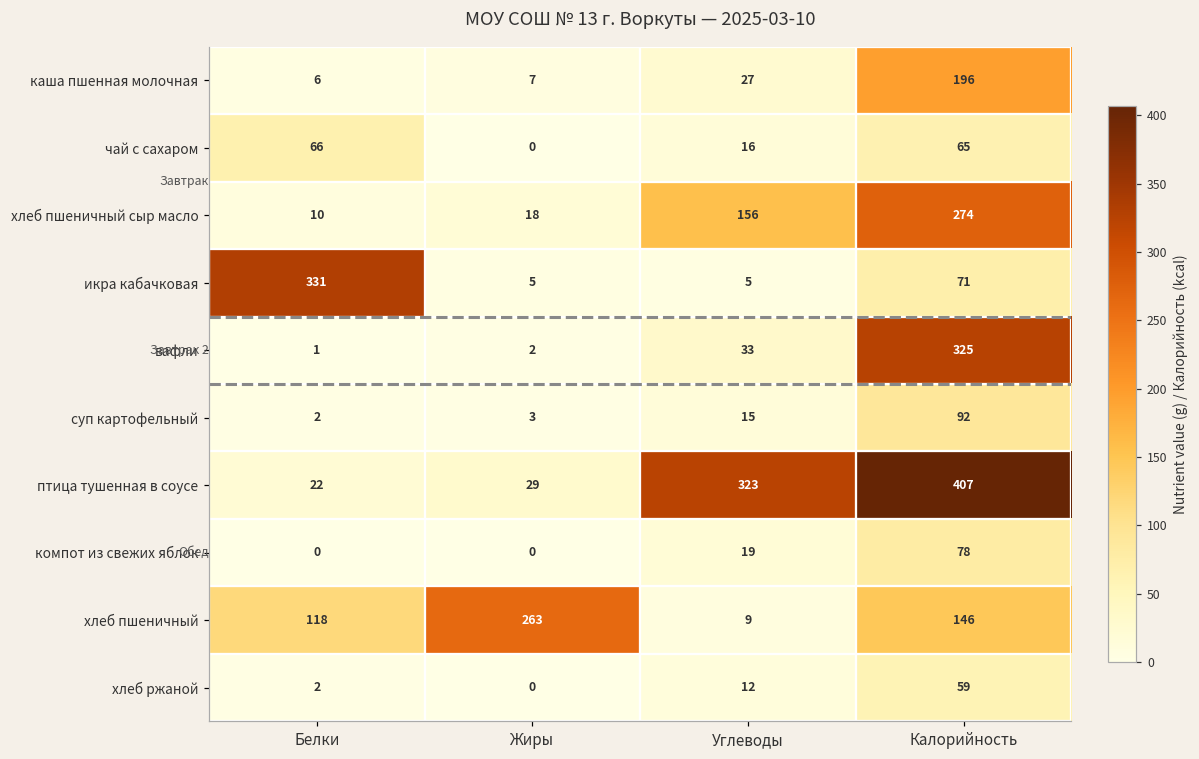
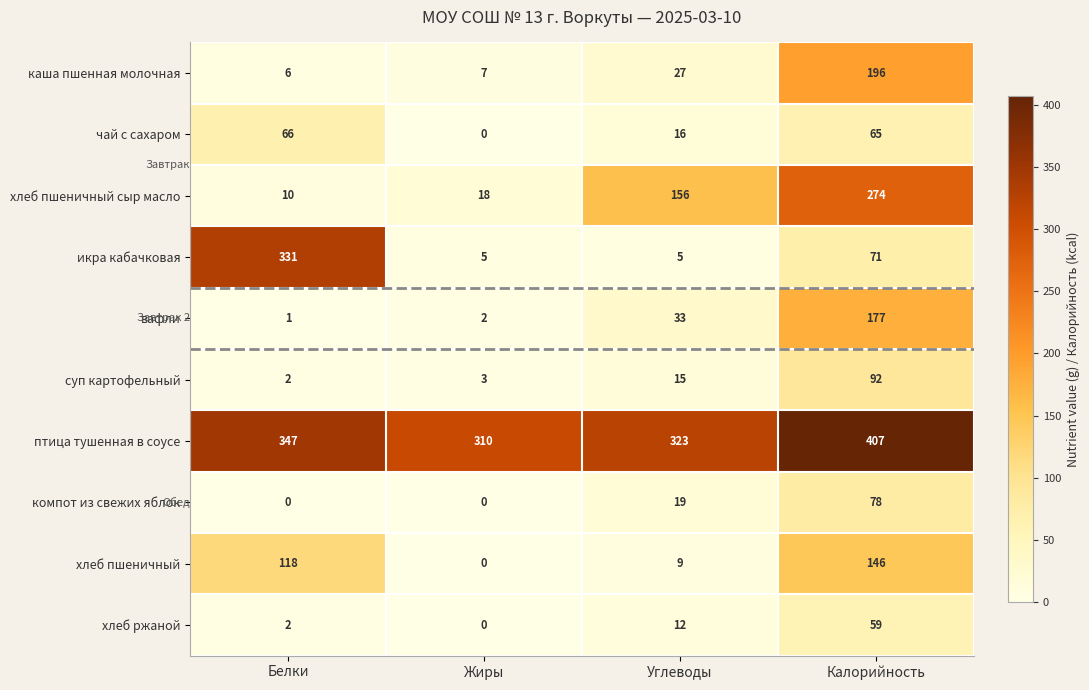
  {
    "каша пшенная молочная": {
      "Белки": 6,
      "Жиры": 7,
      "Углеводы": 27,
      "Калорийность": 196
    },
    "чай с сахаром": {
      "Белки": 66,
      "Жиры": 0,
      "Углеводы": 16,
      "Калорийность": 65
    },
    "хлеб пшеничный сыр масло": {
      "Белки": 10,
      "Жиры": 18,
      "Углеводы": 156,
      "Калорийность": 274
    },
    "икра кабачковая": {
      "Белки": 331,
      "Жиры": 5,
      "Углеводы": 5,
      "Калорийность": 71
    },
    "вафли": {
      "Белки": 1,
      "Жиры": 2,
      "Углеводы": 33,
-     "Калорийность": 325
+     "Калорийность": 177
    },
    "суп картофельный": {
      "Белки": 2,
      "Жиры": 3,
      "Углеводы": 15,
      "Калорийность": 92
    },
    "птица тушенная в соусе": {
-     "Белки": 22,
-     "Жиры": 29,
+     "Белки": 347,
+     "Жиры": 310,
      "Углеводы": 323,
      "Калорийность": 407
    },
    "компот из свежих яблок": {
      "Белки": 0,
      "Жиры": 0,
      "Углеводы": 19,
      "Калорийность": 78
    },
    "хлеб пшеничный": {
      "Белки": 118,
-     "Жиры": 263,
+     "Жиры": 0,
      "Углеводы": 9,
      "Калорийность": 146
    },
    "хлеб ржаной": {
      "Белки": 2,
      "Жиры": 0,
      "Углеводы": 12,
      "Калорийность": 59
    }
  }
